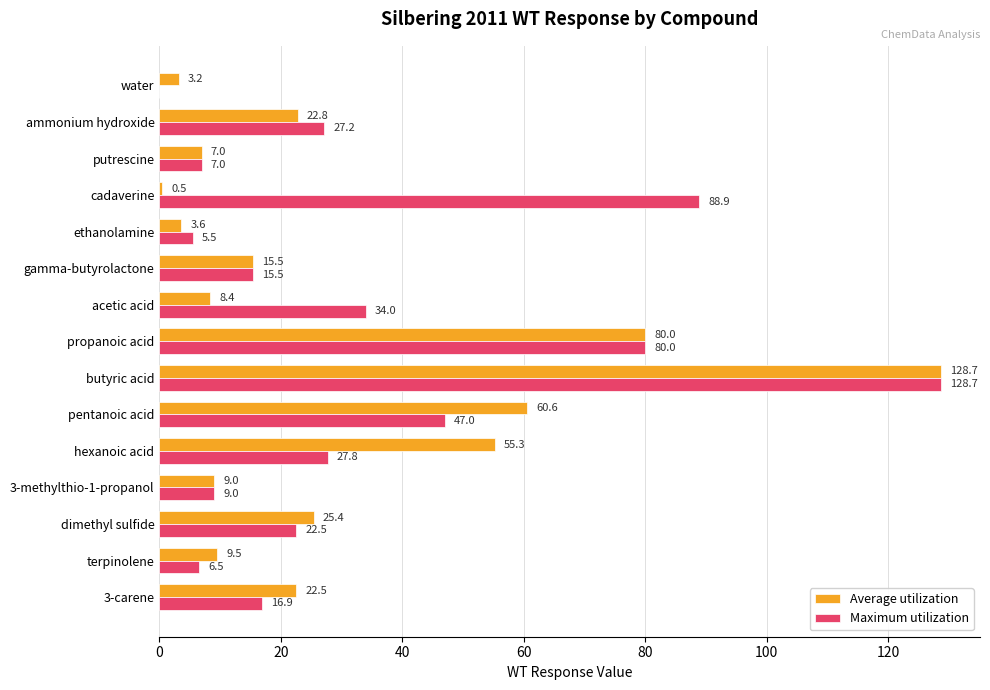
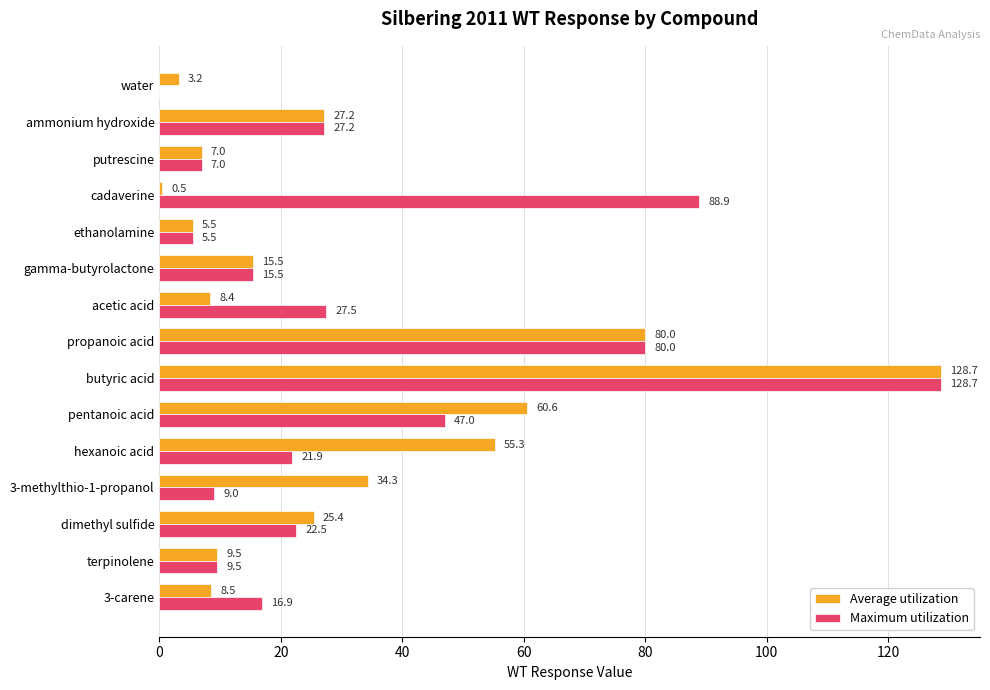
  {
    "Average utilization": {
      "water": 3.2,
-     "ammonium hydroxide": 22.8,
+     "ammonium hydroxide": 27.2,
      "putrescine": 7.0,
      "cadaverine": 0.5,
-     "ethanolamine": 3.6,
+     "ethanolamine": 5.5,
      "gamma-butyrolactone": 15.5,
      "acetic acid": 8.4,
      "propanoic acid": 80.0,
      "butyric acid": 128.7,
      "pentanoic acid": 60.6,
      "hexanoic acid": 55.3,
-     "3-methylthio-1-propanol": 9.0,
+     "3-methylthio-1-propanol": 34.3,
      "dimethyl sulfide": 25.4,
      "terpinolene": 9.5,
-     "3-carene": 22.5
+     "3-carene": 8.5
    },
    "Maximum utilization": {
      "ammonium hydroxide": 27.2,
      "putrescine": 7.0,
      "cadaverine": 88.9,
      "ethanolamine": 5.5,
      "gamma-butyrolactone": 15.5,
-     "acetic acid": 34.0,
+     "acetic acid": 27.5,
      "propanoic acid": 80.0,
      "butyric acid": 128.7,
      "pentanoic acid": 47.0,
-     "hexanoic acid": 27.8,
+     "hexanoic acid": 21.9,
      "3-methylthio-1-propanol": 9.0,
      "dimethyl sulfide": 22.5,
-     "terpinolene": 6.5,
+     "terpinolene": 9.5,
      "3-carene": 16.9
    }
  }
